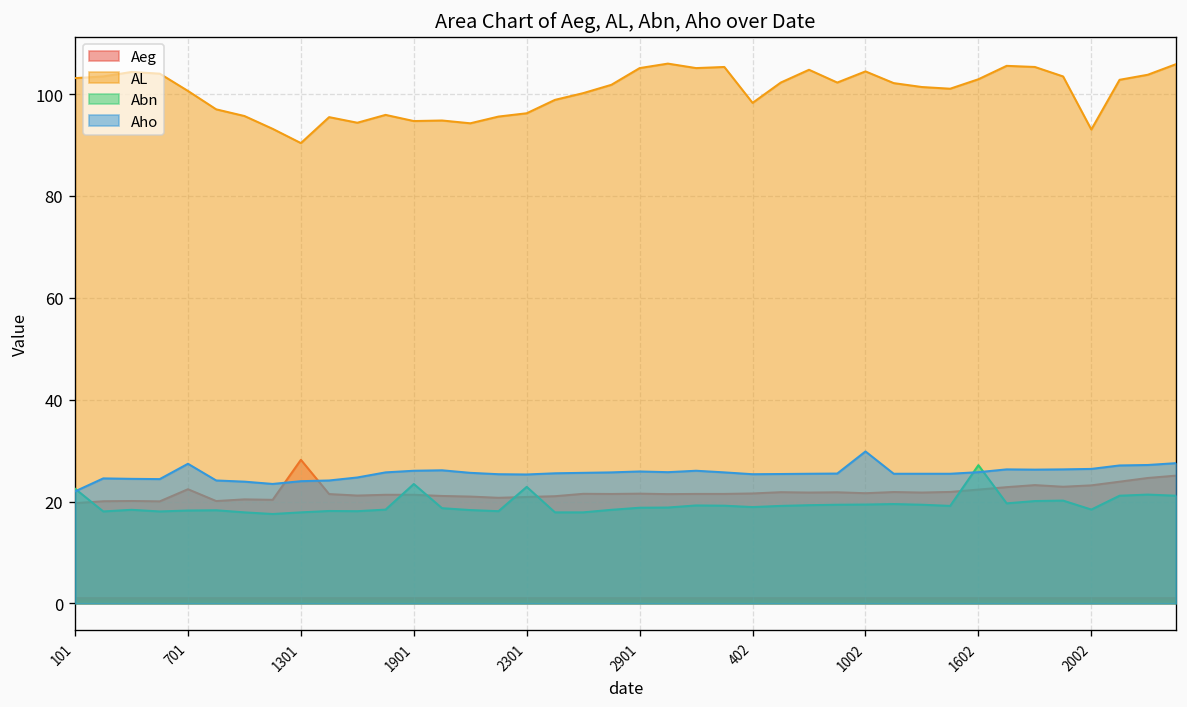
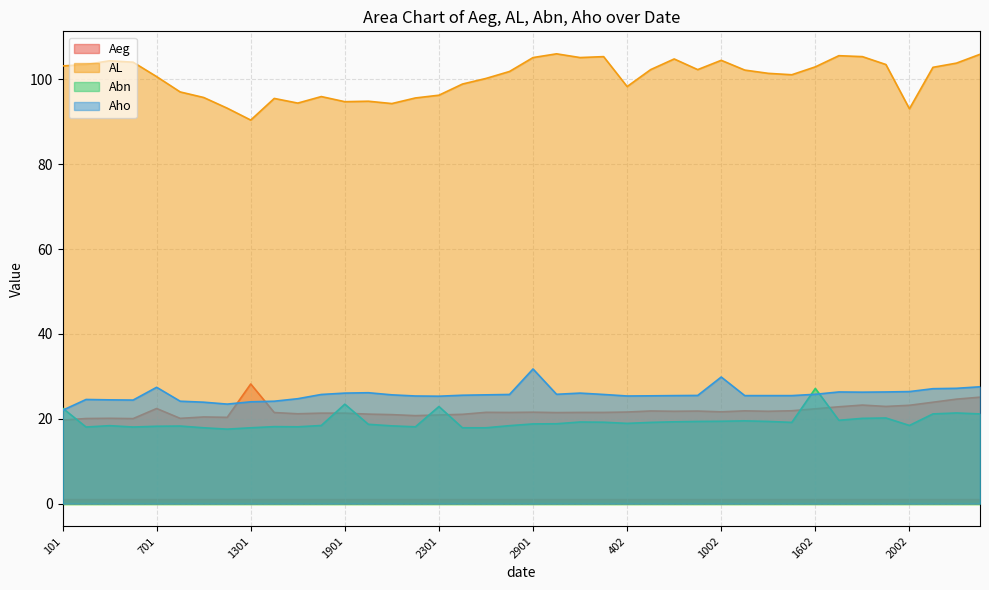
  {
    "Aeg": {
      "101": 20,
      "701": 22,
      "1301": 28,
      "1901": 21,
      "2301": 21,
      "2901": 22,
      "402": 22,
      "1002": 22,
      "1602": 22,
      "2002": 23
    },
    "AL": {
      "101": 103,
      "701": 101,
      "1301": 90,
      "1901": 95,
      "2301": 96,
      "2901": 105,
      "402": 98,
      "1002": 104,
      "1602": 103,
      "2002": 93
    },
    "Abn": {
      "701": 18,
      "1301": 18,
      "1901": 23,
      "2301": 23,
      "2901": 19,
      "402": 19,
      "1002": 19,
      "1602": 27,
      "2002": 18
    },
    "Aho": {
      "701": 27,
      "1301": 24,
      "1901": 26,
      "2301": 25,
-     "2901": 26,
+     "2901": 32,
      "402": 25,
      "1002": 30,
      "1602": 26,
      "2002": 26
    }
  }
